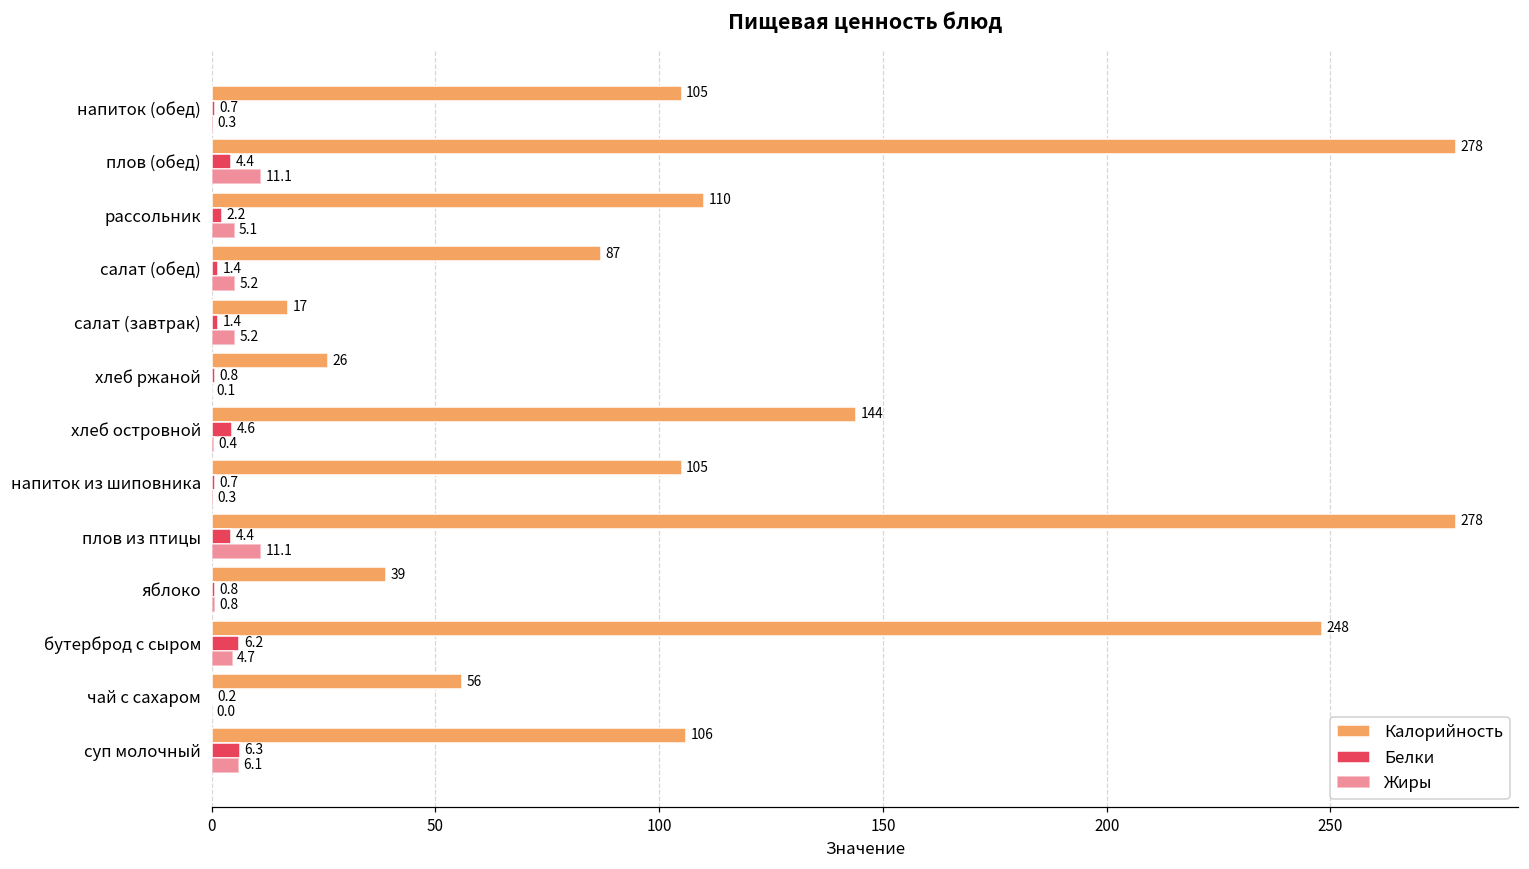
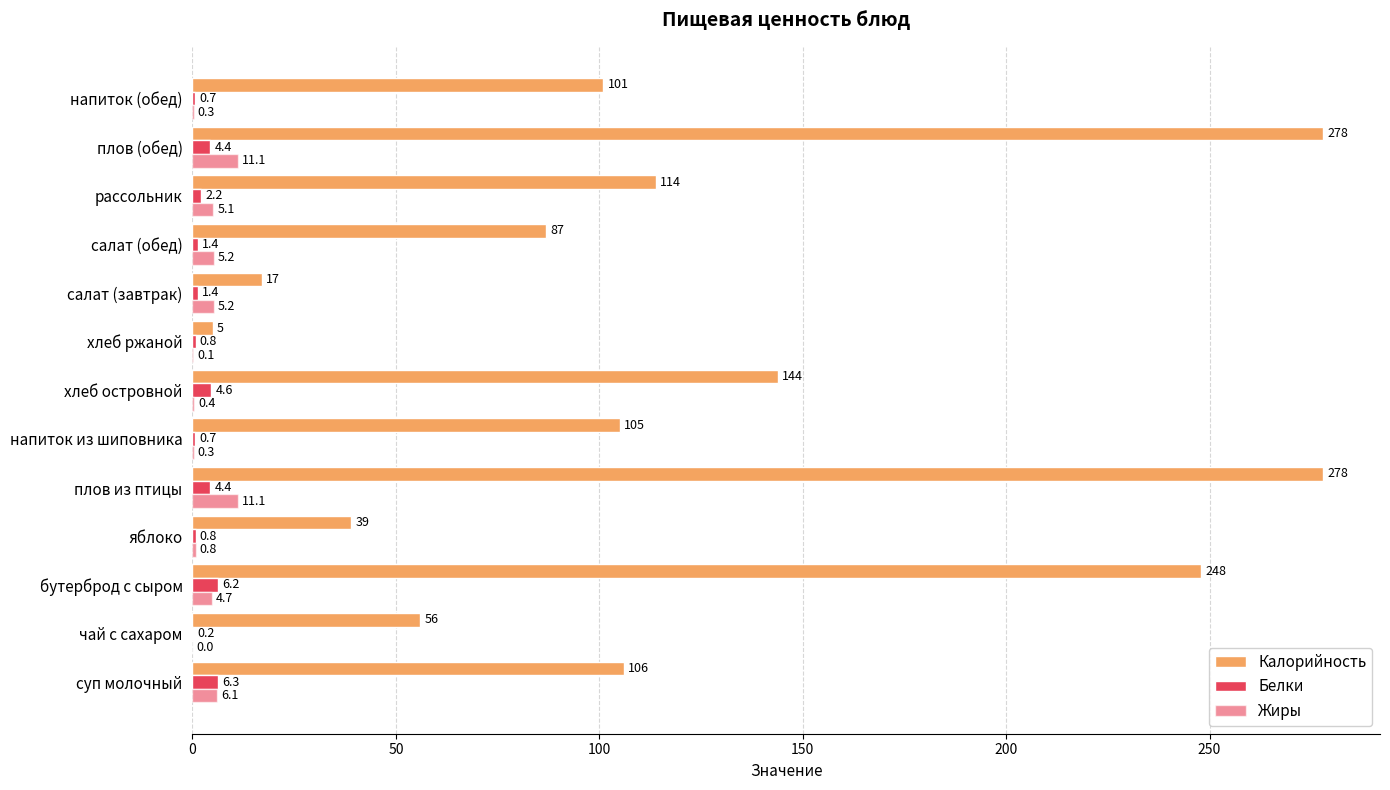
  {
    "Калорийность": {
-     "напиток (обед)": 105,
+     "напиток (обед)": 101,
      "плов (обед)": 278,
-     "рассольник": 110,
+     "рассольник": 114,
      "салат (обед)": 87,
      "салат (завтрак)": 17,
-     "хлеб ржаной": 26,
+     "хлеб ржаной": 5,
      "хлеб островной": 144,
      "напиток из шиповника": 105,
      "плов из птицы": 278,
      "яблоко": 39,
      "бутерброд с сыром": 248,
      "чай с сахаром": 56,
      "суп молочный": 106
    }
  }
